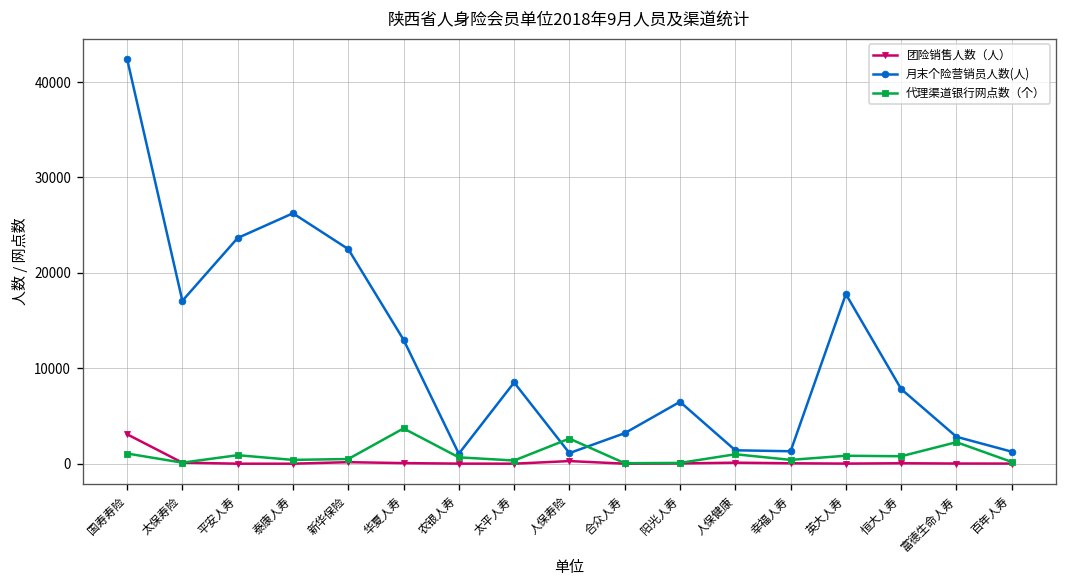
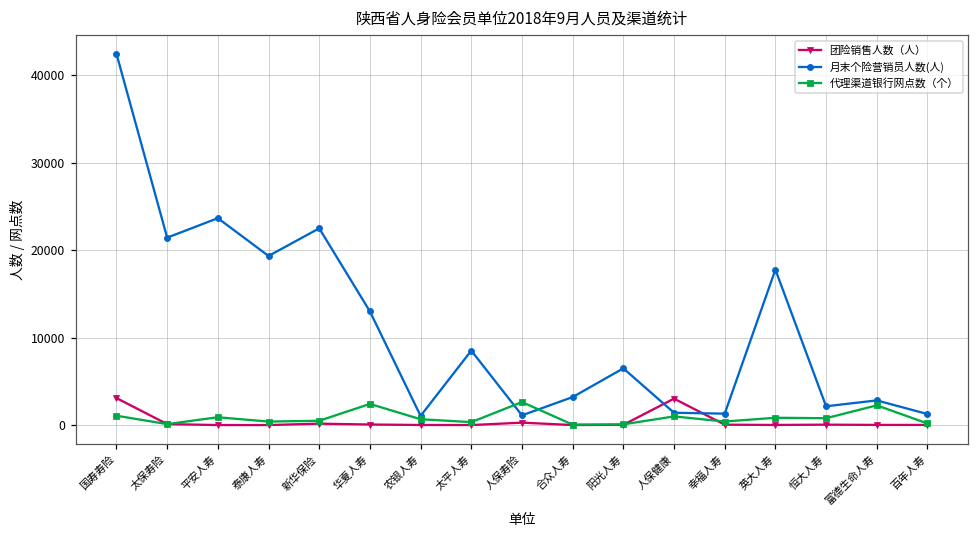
  {
    "团险销售人数（人）": {
      "国寿寿险": 3000,
      "平安人寿": 0,
      "泰康人寿": 0,
      "新华保险": 0,
      "华夏人寿": 0,
      "农银人寿": 0,
      "太平人寿": 0,
      "人保寿险": 0,
-     "人保健康": 0,
+     "人保健康": 3000,
      "幸福人寿": 0,
      "英大人寿": 0,
      "恒大人寿": 0,
      "富德生命人寿": 0
    },
    "月末个险营销员人数(人)": {
      "国寿寿险": 42000,
-     "太保寿险": 17000,
+     "太保寿险": 21000,
      "平安人寿": 24000,
-     "泰康人寿": 26000,
+     "泰康人寿": 19000,
      "新华保险": 22000,
      "华夏人寿": 13000,
      "农银人寿": 1000,
      "太平人寿": 9000,
      "人保寿险": 1000,
      "合众人寿": 3000,
      "阳光人寿": 6000,
      "人保健康": 1000,
      "幸福人寿": 1000,
      "英大人寿": 18000,
-     "恒大人寿": 8000,
+     "恒大人寿": 2000,
      "富德生命人寿": 3000,
      "百年人寿": 1000
    },
    "代理渠道银行网点数（个）": {
      "国寿寿险": 1000,
      "平安人寿": 1000,
      "泰康人寿": 0,
      "新华保险": 0,
-     "华夏人寿": 4000,
+     "华夏人寿": 2000,
      "农银人寿": 1000,
      "太平人寿": 0,
      "人保寿险": 3000,
      "人保健康": 1000,
      "幸福人寿": 0,
      "英大人寿": 1000,
      "恒大人寿": 1000,
      "富德生命人寿": 2000
    }
  }
